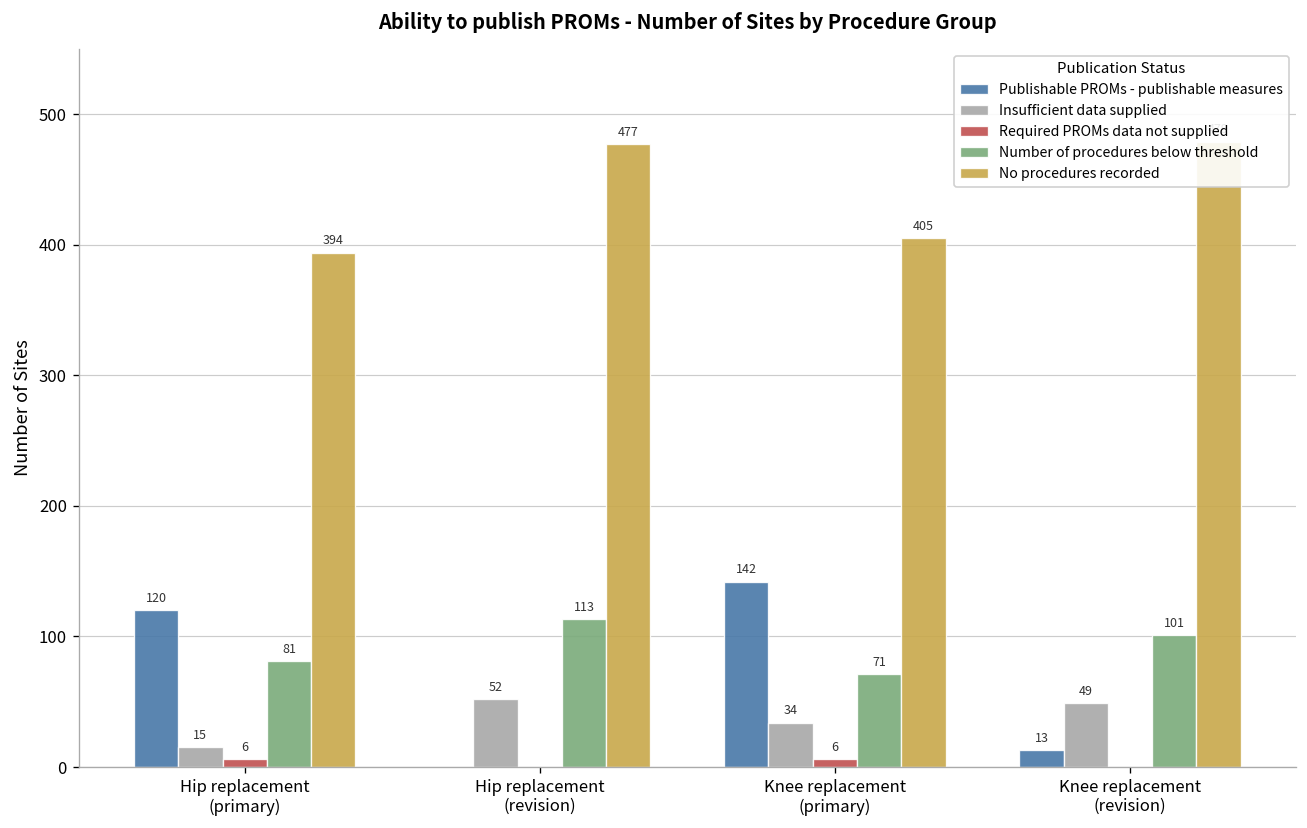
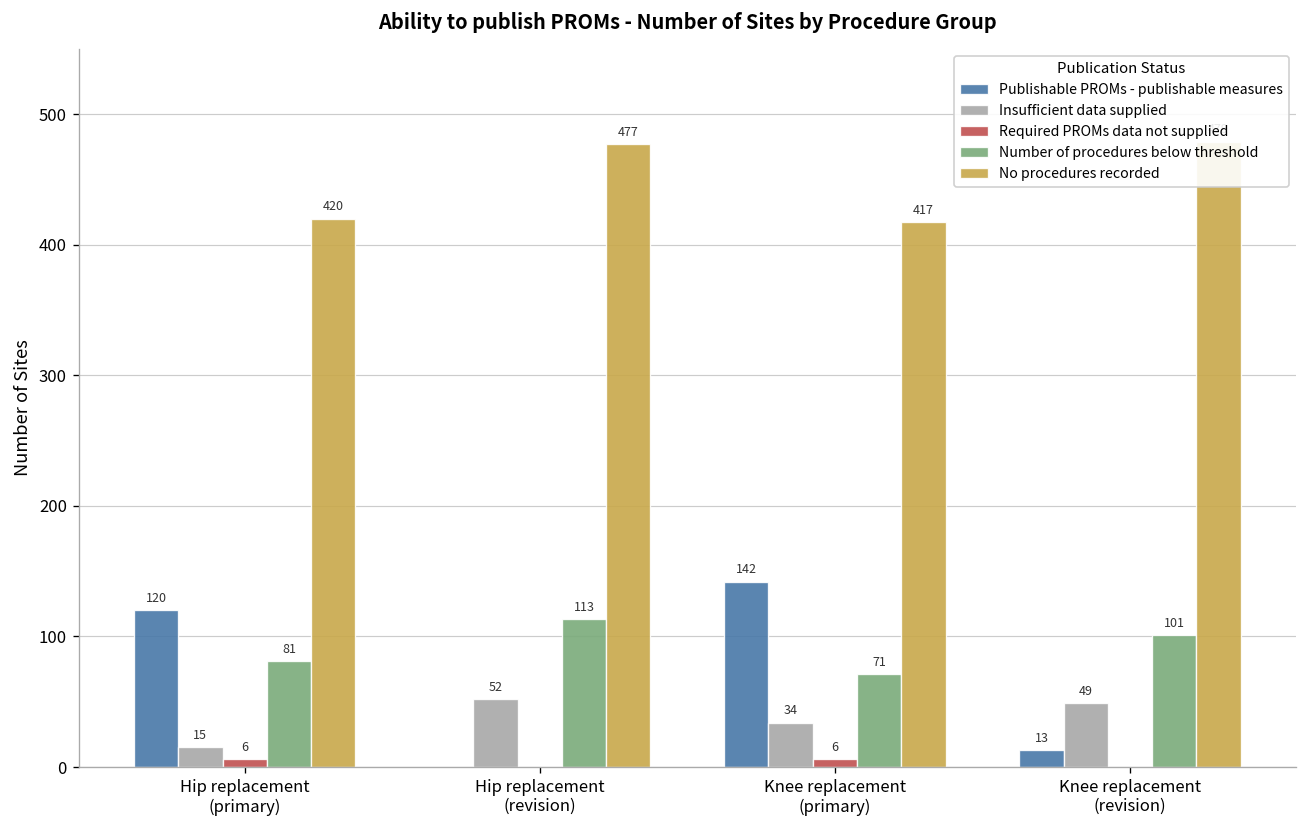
  {
    "Publishable PROMs - publishable measures": {
      "Hip replacement (primary)": 120,
      "Knee replacement (primary)": 142,
      "Knee replacement (revision)": 13
    },
    "Insufficient data supplied": {
      "Hip replacement (primary)": 15,
      "Hip replacement (revision)": 52,
      "Knee replacement (primary)": 34,
      "Knee replacement (revision)": 49
    },
    "Required PROMs data not supplied": {
      "Hip replacement (primary)": 6,
      "Knee replacement (primary)": 6
    },
    "Number of procedures below threshold": {
      "Hip replacement (primary)": 81,
      "Hip replacement (revision)": 113,
      "Knee replacement (primary)": 71,
      "Knee replacement (revision)": 101
    },
    "No procedures recorded": {
-     "Hip replacement (primary)": 394,
+     "Hip replacement (primary)": 420,
      "Hip replacement (revision)": 477,
-     "Knee replacement (primary)": 405
+     "Knee replacement (primary)": 417
    }
  }
